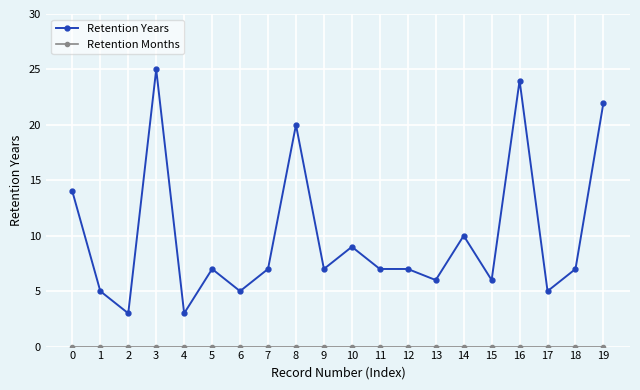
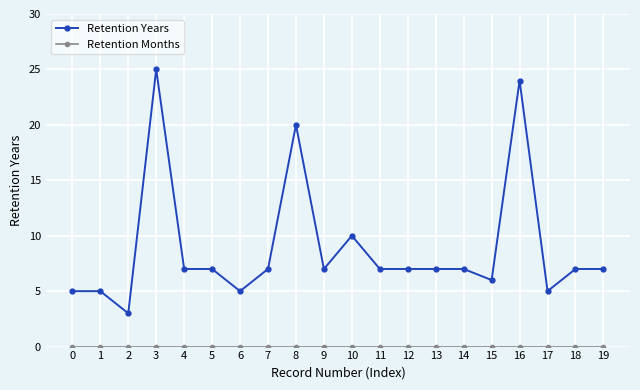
  {
    "Retention Years": {
-     "0": 14,
+     "0": 5,
      "1": 5,
      "2": 3,
      "3": 25,
-     "4": 3,
+     "4": 7,
      "5": 7,
      "6": 5,
      "7": 7,
      "8": 20,
      "9": 7,
-     "10": 9,
+     "10": 10,
      "11": 7,
      "12": 7,
-     "13": 6,
-     "14": 10,
+     "13": 7,
+     "14": 7,
      "15": 6,
      "16": 24,
      "17": 5,
      "18": 7,
-     "19": 22
+     "19": 7
    },
    "Retention Months": {
      "0": 0,
      "1": 0,
      "2": 0,
      "3": 0,
      "4": 0,
      "5": 0,
      "6": 0,
      "7": 0,
      "8": 0,
      "9": 0,
      "10": 0,
      "11": 0,
      "12": 0,
      "13": 0,
      "14": 0,
      "15": 0,
      "16": 0,
      "17": 0,
      "18": 0,
      "19": 0
    }
  }
